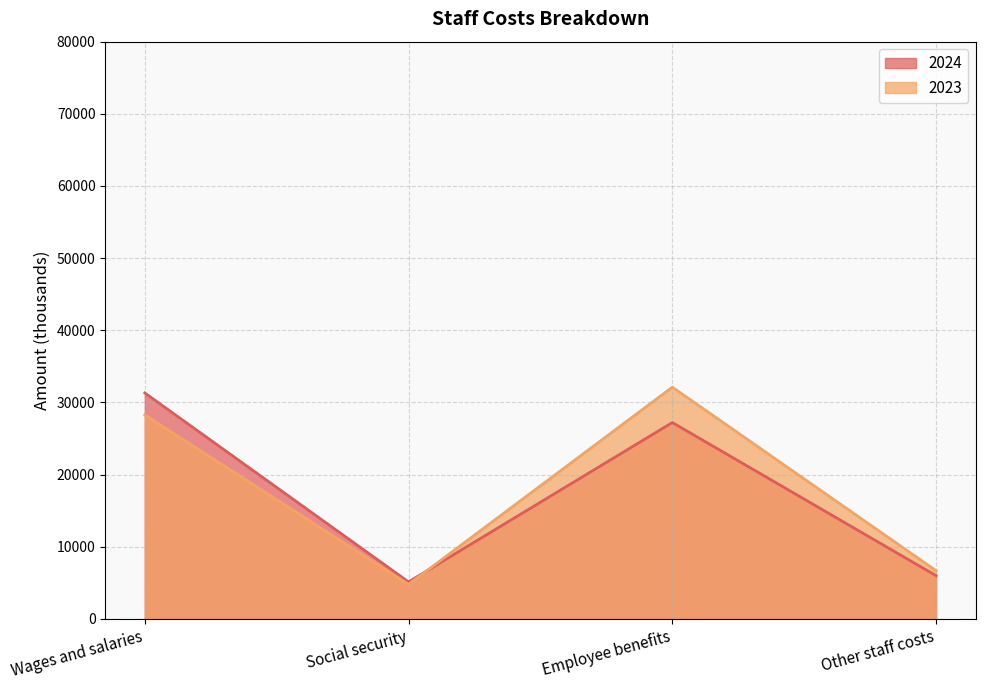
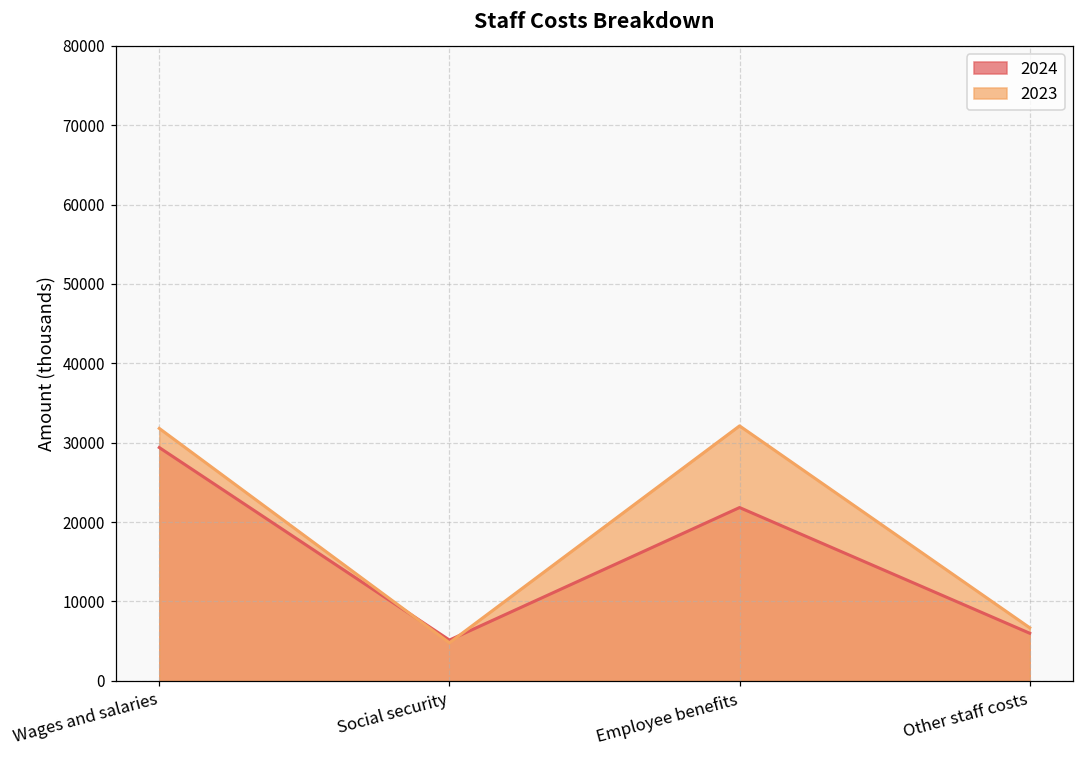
  {
    "2024": {
-     "Wages and salaries": 31000,
-     "Employee benefits": 27000,
+     "Wages and salaries": 29000,
+     "Employee benefits": 22000,
      "Other staff costs": 6000
    },
    "2023": {
-     "Wages and salaries": 28000,
+     "Wages and salaries": 32000,
      "Employee benefits": 32000,
      "Other staff costs": 7000
    }
  }
